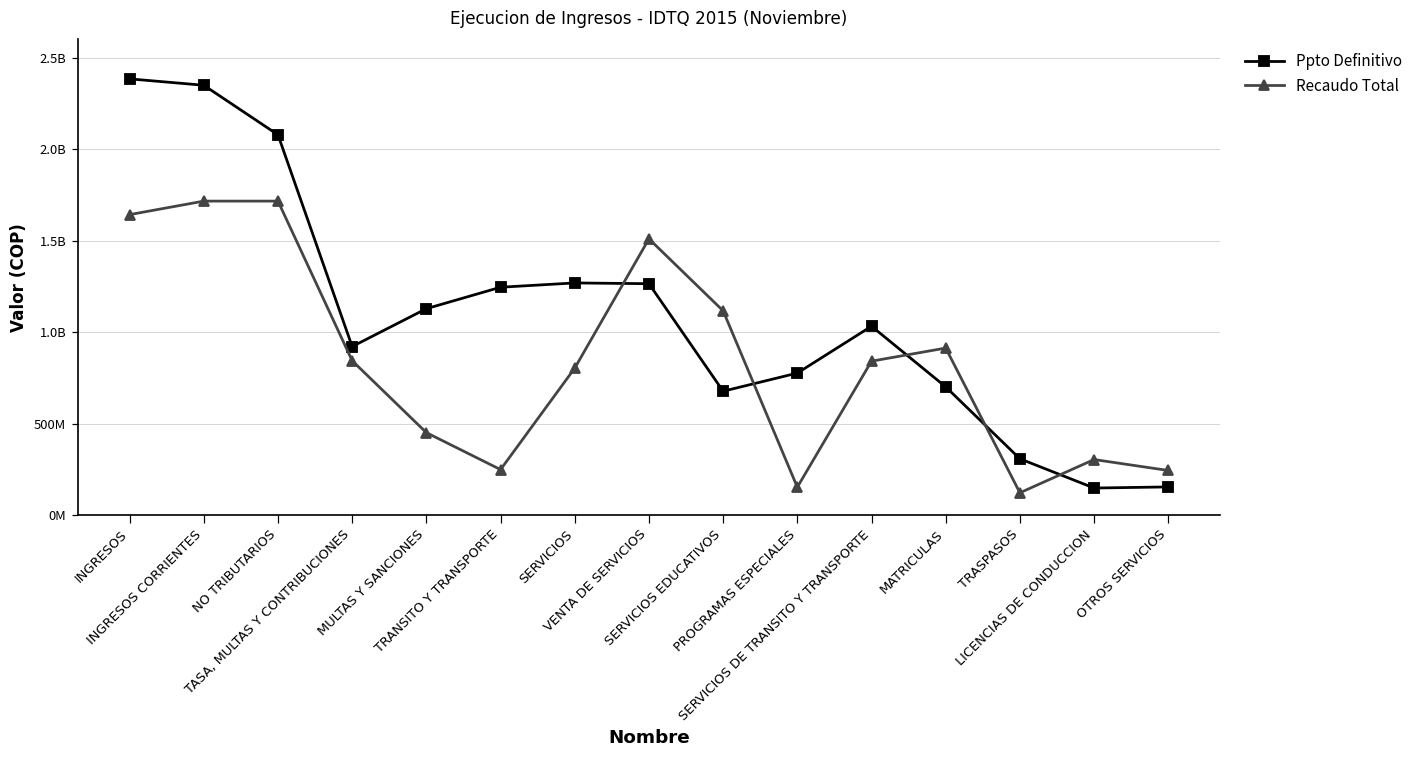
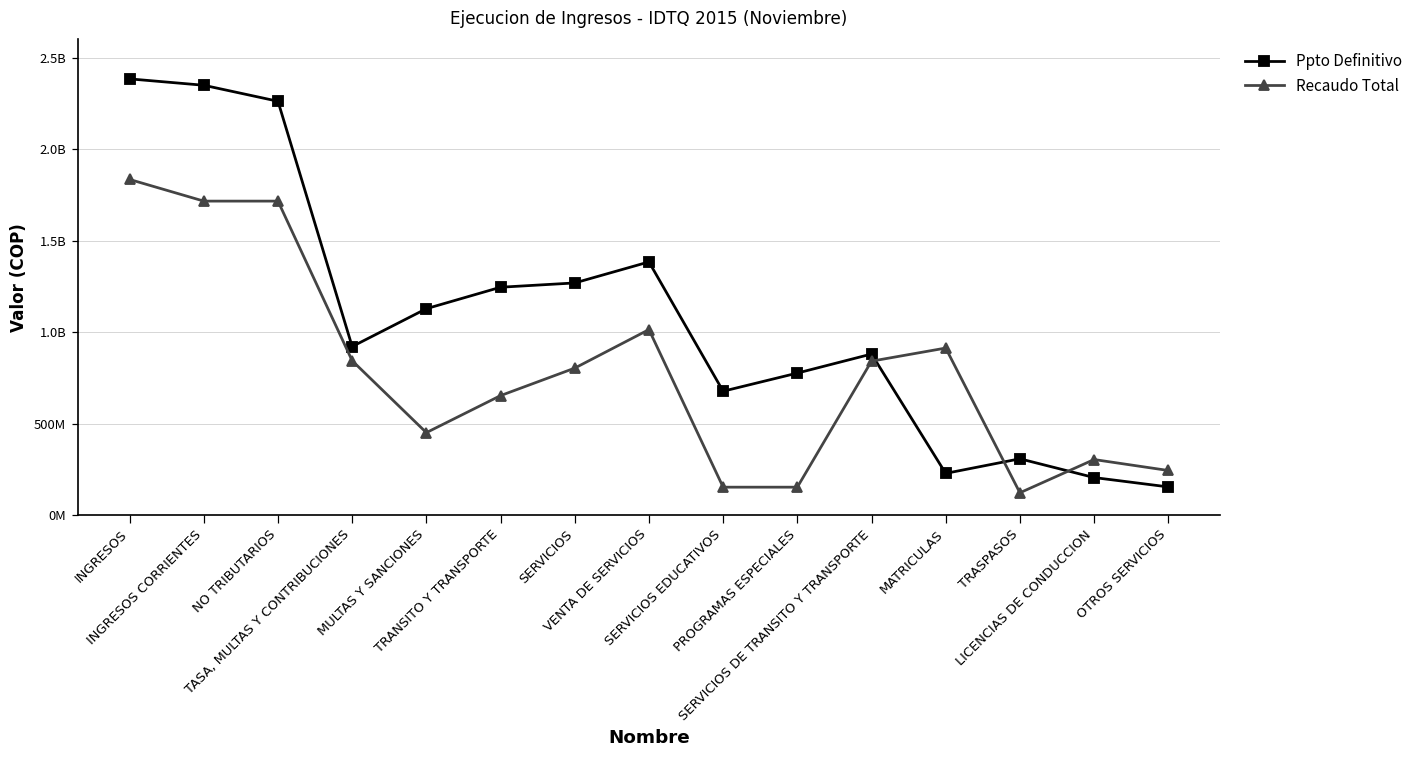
  {
    "Ppto Definitivo": {
      "INGRESOS": 2380000000,
      "INGRESOS CORRIENTES": 2350000000,
-     "NO TRIBUTARIOS": 2080000000,
+     "NO TRIBUTARIOS": 2260000000,
      "TASA, MULTAS Y CONTRIBUCIONES": 920000000,
      "MULTAS Y SANCIONES": 1130000000,
      "TRANSITO Y TRANSPORTE": 1250000000,
      "SERVICIOS": 1270000000,
-     "VENTA DE SERVICIOS": 1260000000,
+     "VENTA DE SERVICIOS": 1380000000,
      "SERVICIOS EDUCATIVOS": 680000000,
      "PROGRAMAS ESPECIALES": 780000000,
-     "SERVICIOS DE TRANSITO Y TRANSPORTE": 1030000000,
-     "MATRICULAS": 700000000,
+     "SERVICIOS DE TRANSITO Y TRANSPORTE": 880000000,
+     "MATRICULAS": 230000000,
      "TRASPASOS": 310000000,
-     "LICENCIAS DE CONDUCCION": 150000000,
+     "LICENCIAS DE CONDUCCION": 200000000,
      "OTROS SERVICIOS": 150000000
    },
    "Recaudo Total": {
-     "INGRESOS": 1640000000,
+     "INGRESOS": 1830000000,
      "INGRESOS CORRIENTES": 1720000000,
      "NO TRIBUTARIOS": 1720000000,
      "TASA, MULTAS Y CONTRIBUCIONES": 840000000,
      "MULTAS Y SANCIONES": 450000000,
-     "TRANSITO Y TRANSPORTE": 250000000,
+     "TRANSITO Y TRANSPORTE": 650000000,
      "SERVICIOS": 800000000,
-     "VENTA DE SERVICIOS": 1510000000,
-     "SERVICIOS EDUCATIVOS": 1120000000,
+     "VENTA DE SERVICIOS": 1010000000,
+     "SERVICIOS EDUCATIVOS": 150000000,
      "PROGRAMAS ESPECIALES": 150000000,
      "SERVICIOS DE TRANSITO Y TRANSPORTE": 840000000,
      "MATRICULAS": 910000000,
      "TRASPASOS": 120000000,
      "LICENCIAS DE CONDUCCION": 300000000,
      "OTROS SERVICIOS": 240000000
    }
  }
